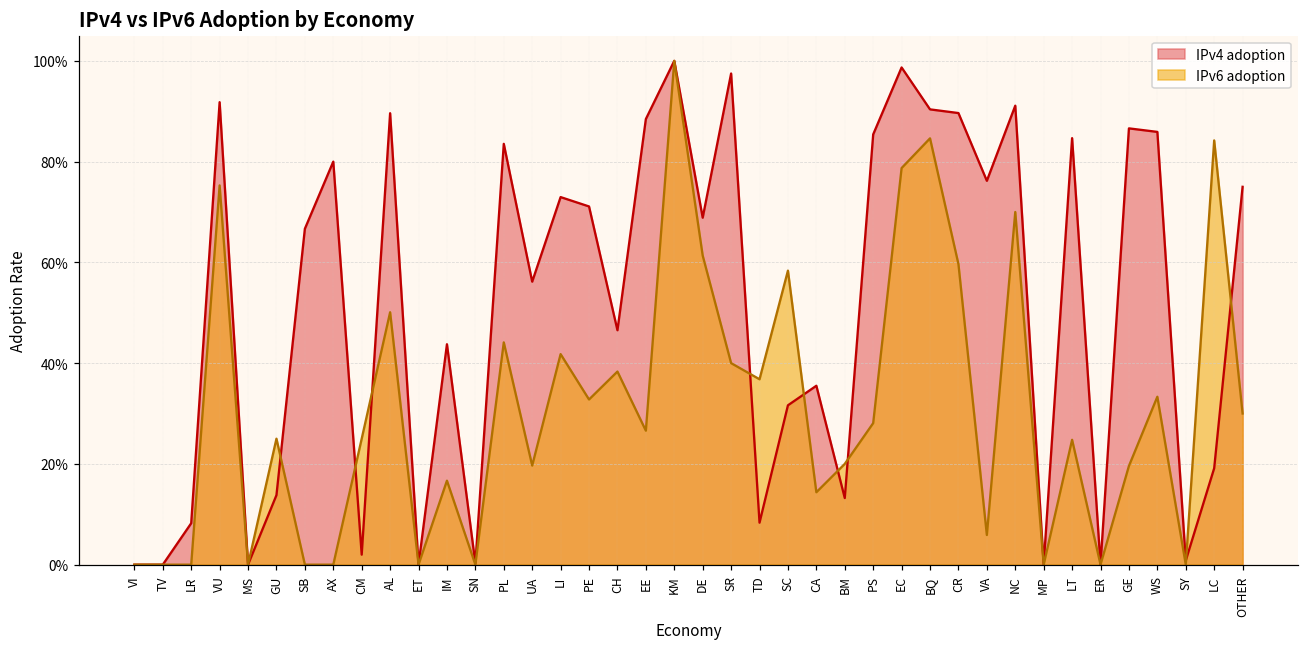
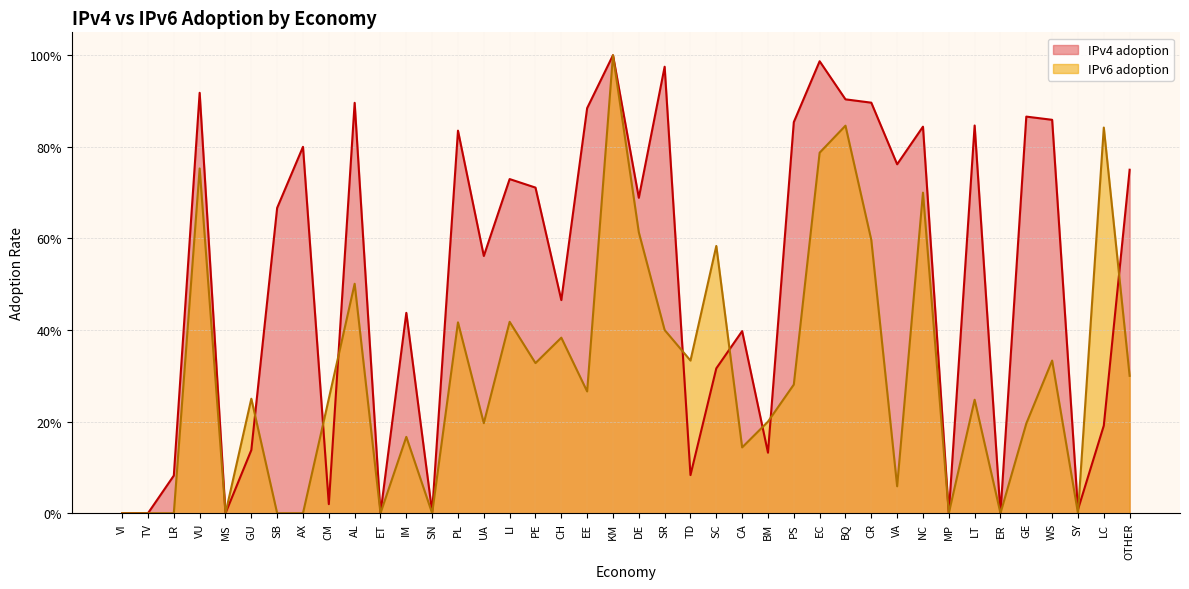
  {
    "IPv4 adoption": {
      "LR": "8%",
      "VU": "92%",
      "GU": "14%",
      "SB": "67%",
      "AX": "80%",
      "CM": "2%",
      "AL": "90%",
      "IM": "44%",
      "PL": "84%",
      "UA": "56%",
      "LI": "73%",
      "PE": "71%",
      "CH": "47%",
      "EE": "88%",
      "DE": "69%",
      "SR": "97%",
      "TD": "8%",
      "SC": "32%",
-     "CA": "36%",
+     "CA": "40%",
      "BM": "13%",
      "PS": "85%",
      "EC": "99%",
      "BQ": "90%",
      "CR": "90%",
      "VA": "76%",
-     "NC": "91%",
+     "NC": "84%",
      "LT": "85%",
      "GE": "87%",
      "WS": "86%",
      "SY": "1%",
      "LC": "19%",
      "OTHER": "75%"
    },
    "IPv6 adoption": {
      "LR": "0%",
      "VU": "75%",
      "GU": "25%",
      "SB": "0%",
      "AX": "0%",
      "CM": "25%",
      "AL": "50%",
      "IM": "17%",
-     "PL": "44%",
+     "PL": "42%",
      "UA": "20%",
      "LI": "42%",
      "PE": "33%",
      "CH": "38%",
      "EE": "27%",
      "DE": "61%",
      "SR": "40%",
-     "TD": "37%",
+     "TD": "33%",
      "SC": "58%",
      "CA": "14%",
      "BM": "20%",
      "PS": "28%",
      "EC": "79%",
      "BQ": "85%",
      "CR": "60%",
      "VA": "6%",
      "NC": "70%",
      "LT": "25%",
      "GE": "20%",
      "WS": "33%",
      "SY": "0%",
      "LC": "84%",
      "OTHER": "30%"
    }
  }
